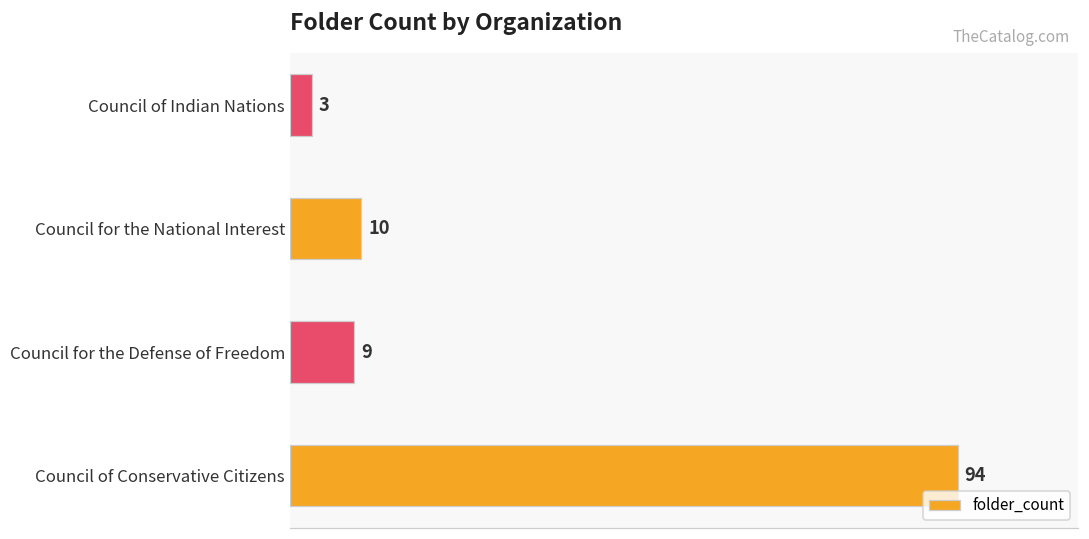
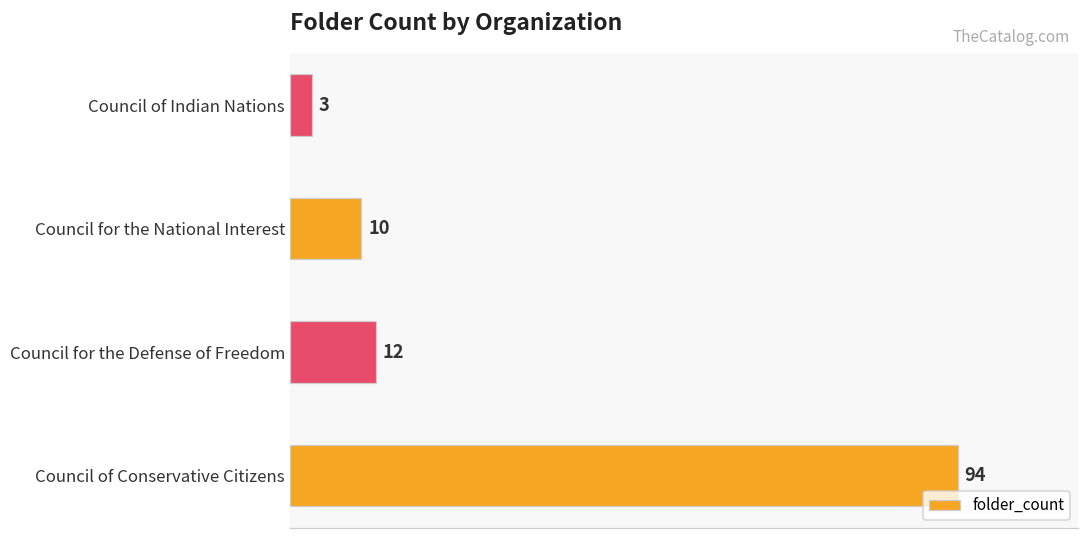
  {
    "Council of Indian Nations": 3,
    "Council for the National Interest": 10,
-   "Council for the Defense of Freedom": 9,
+   "Council for the Defense of Freedom": 12,
    "Council of Conservative Citizens": 94
  }
